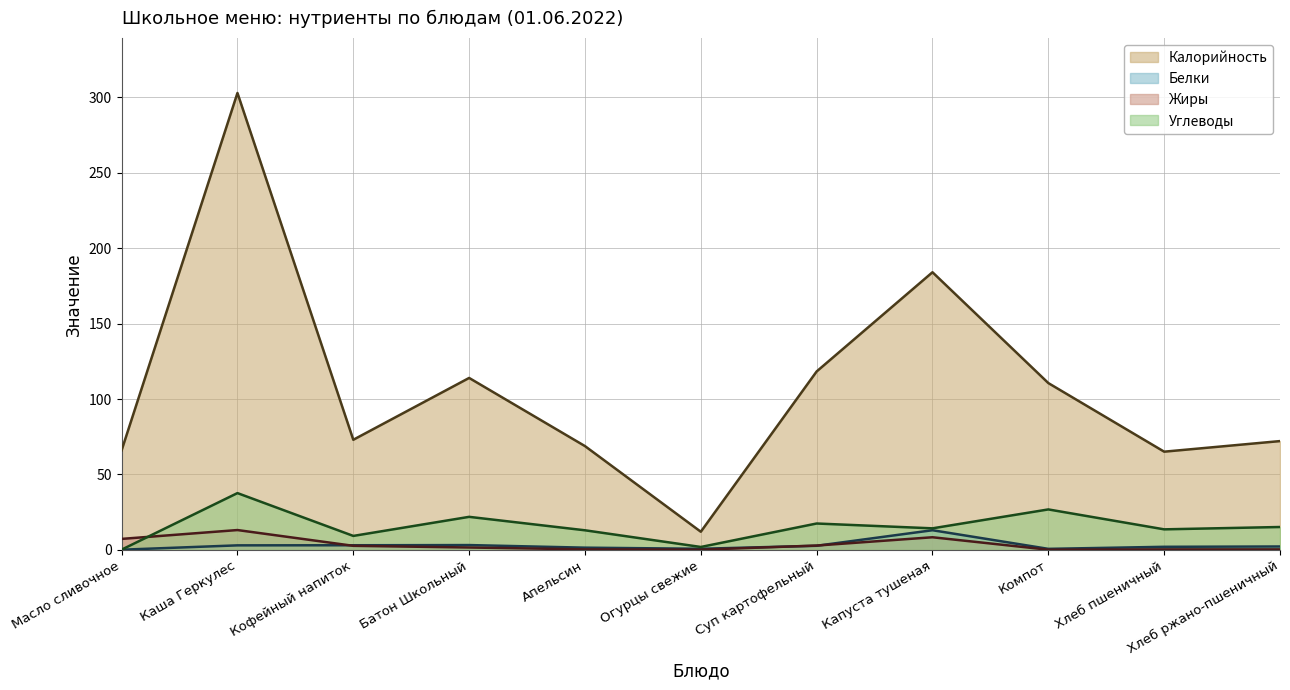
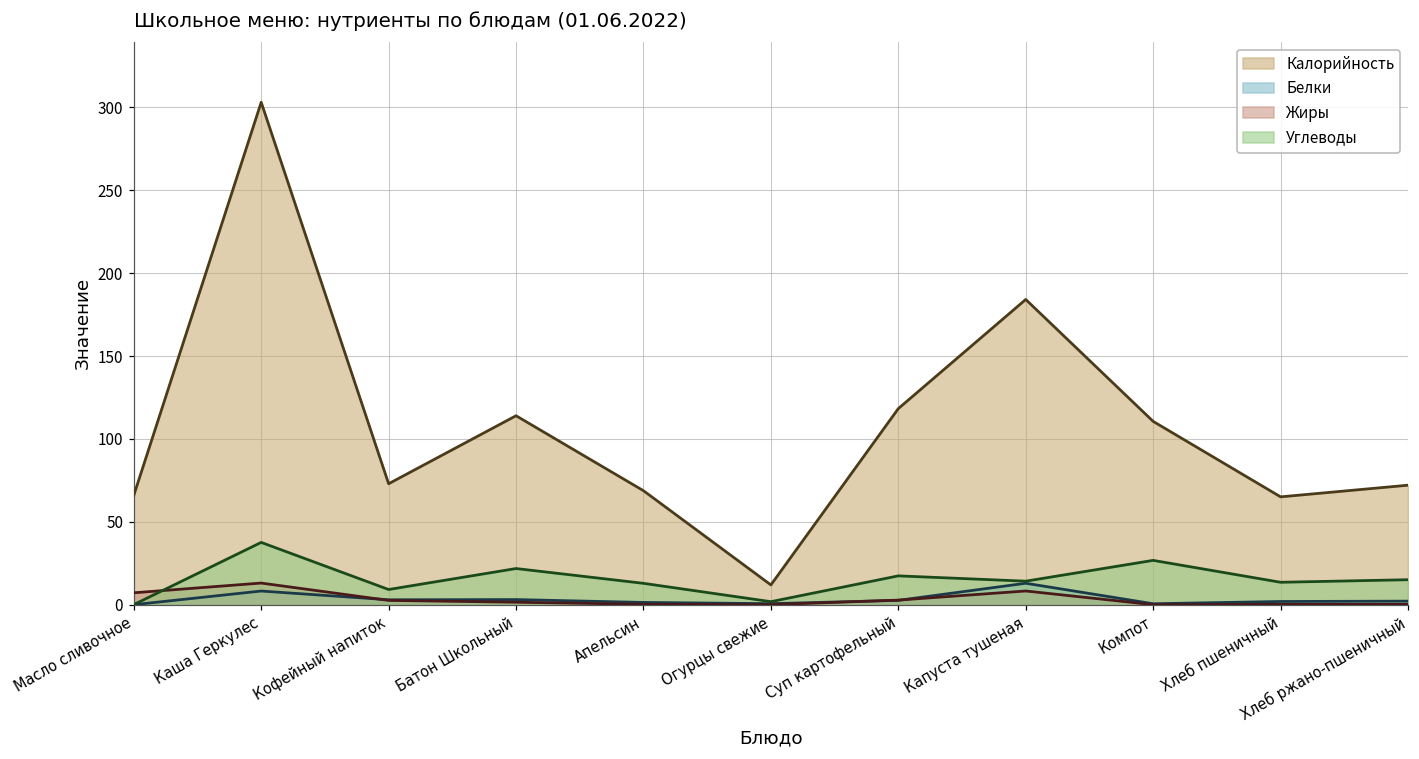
  {
    "Белки": {
-     "Каша Геркулес": 3,
+     "Каша Геркулес": 8,
      "Хлеб пшеничный": 2,
      "Хлеб ржано-пшеничный": 2
    }
  }
